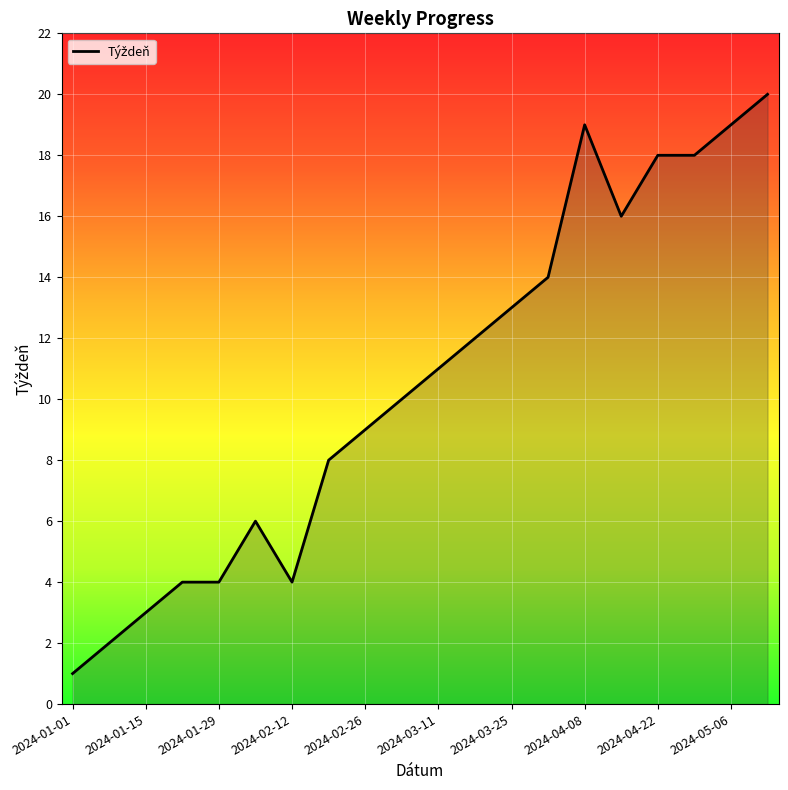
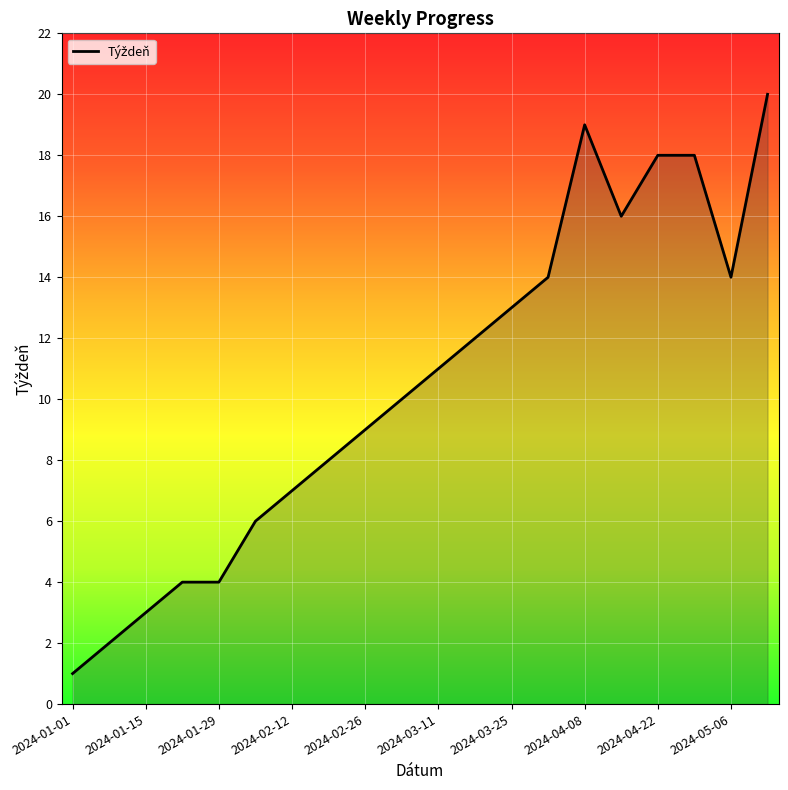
  {
    "2024-01-01": 1,
    "2024-01-15": 3,
    "2024-01-29": 4,
-   "2024-02-12": 4,
+   "2024-02-12": 7,
    "2024-02-26": 9,
    "2024-03-11": 11,
    "2024-03-25": 13,
    "2024-04-08": 19,
    "2024-04-22": 18,
-   "2024-05-06": 19
+   "2024-05-06": 14
  }
